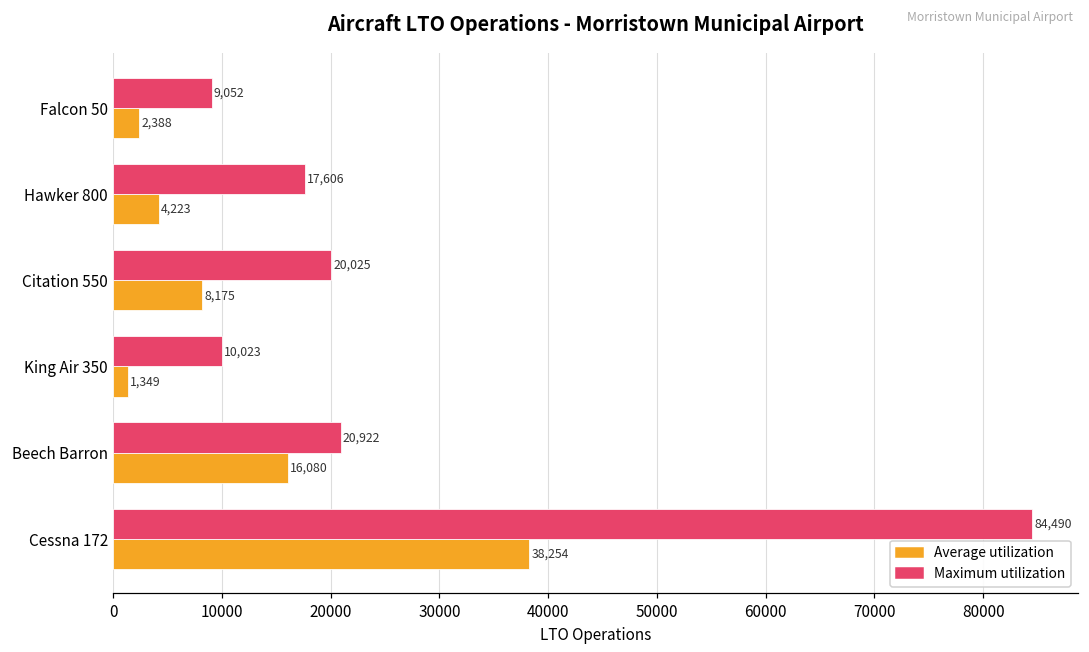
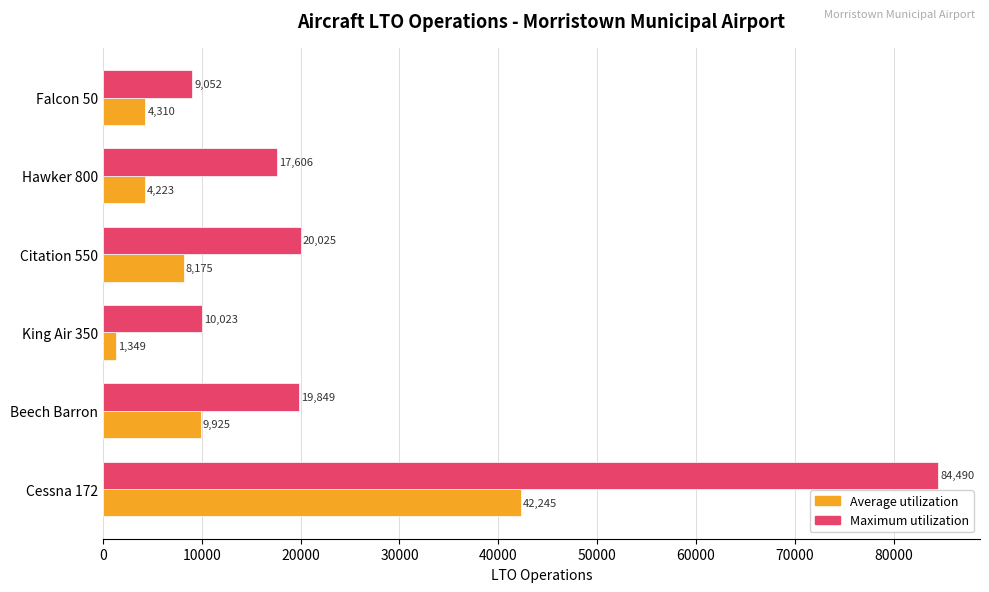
  {
    "Average utilization": {
-     "Falcon 50": "2,388",
+     "Falcon 50": "4,310",
      "Hawker 800": "4,223",
      "Citation 550": "8,175",
      "King Air 350": "1,349",
-     "Beech Barron": "16,080",
-     "Cessna 172": "38,254"
+     "Beech Barron": "9,925",
+     "Cessna 172": "42,245"
    },
    "Maximum utilization": {
      "Falcon 50": "9,052",
      "Hawker 800": "17,606",
      "Citation 550": "20,025",
      "King Air 350": "10,023",
-     "Beech Barron": "20,922",
+     "Beech Barron": "19,849",
      "Cessna 172": "84,490"
    }
  }
